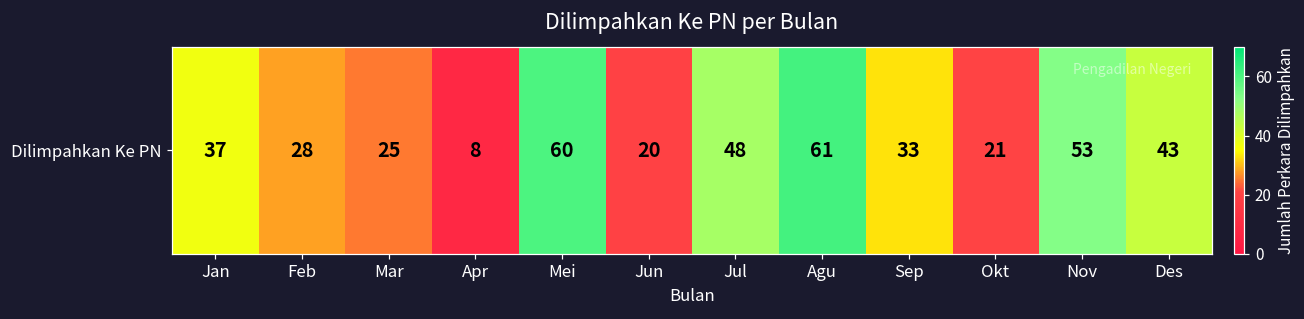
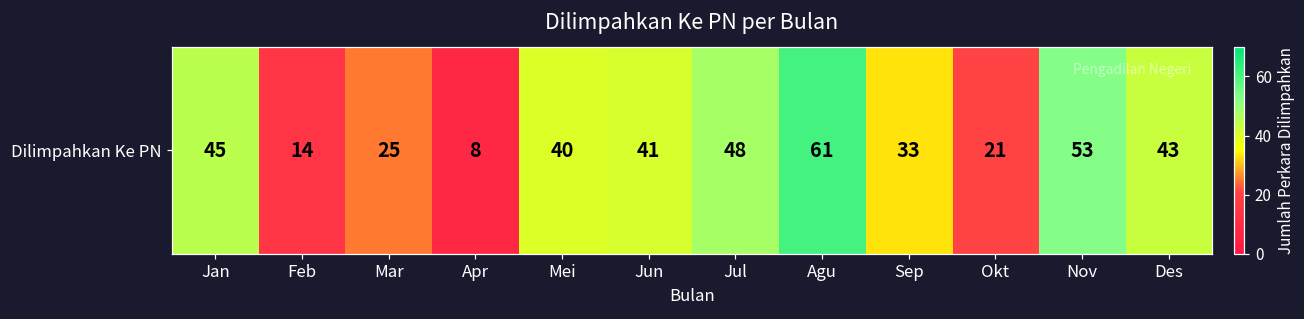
  {
    "Dilimpahkan Ke PN": {
-     "Jan": 37,
-     "Feb": 28,
+     "Jan": 45,
+     "Feb": 14,
      "Mar": 25,
      "Apr": 8,
-     "Mei": 60,
-     "Jun": 20,
+     "Mei": 40,
+     "Jun": 41,
      "Jul": 48,
      "Agu": 61,
      "Sep": 33,
      "Okt": 21,
      "Nov": 53
    }
  }
